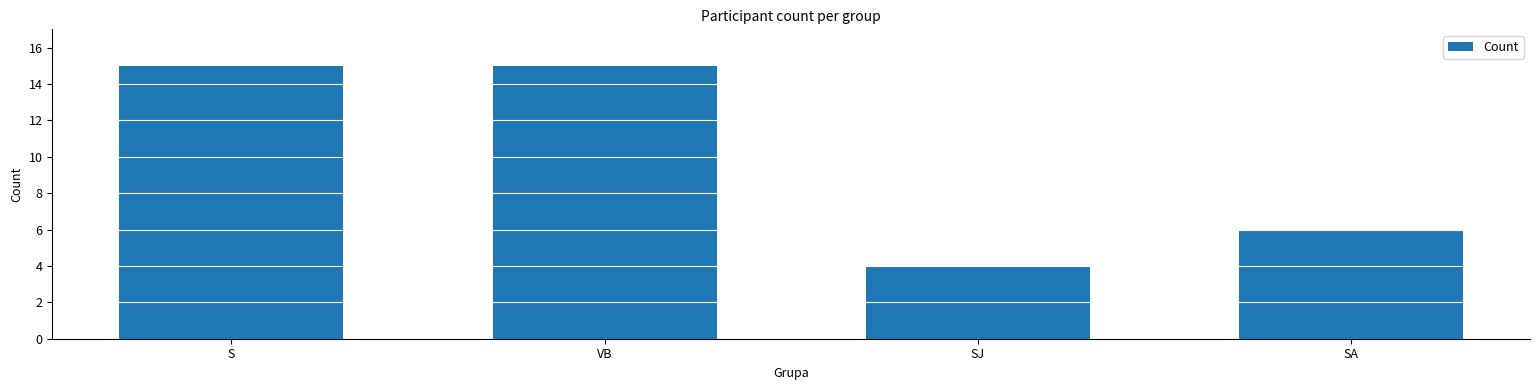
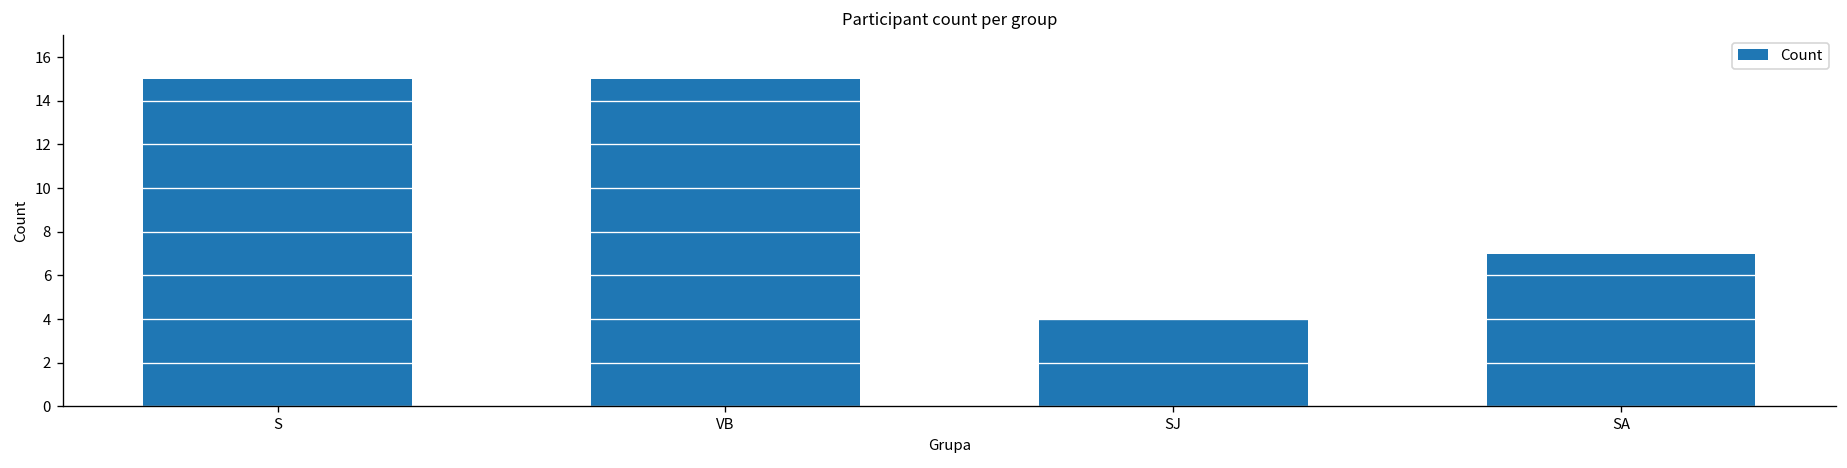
  {
    "S": 15,
    "VB": 15,
    "SJ": 4,
-   "SA": 6
+   "SA": 7
  }
